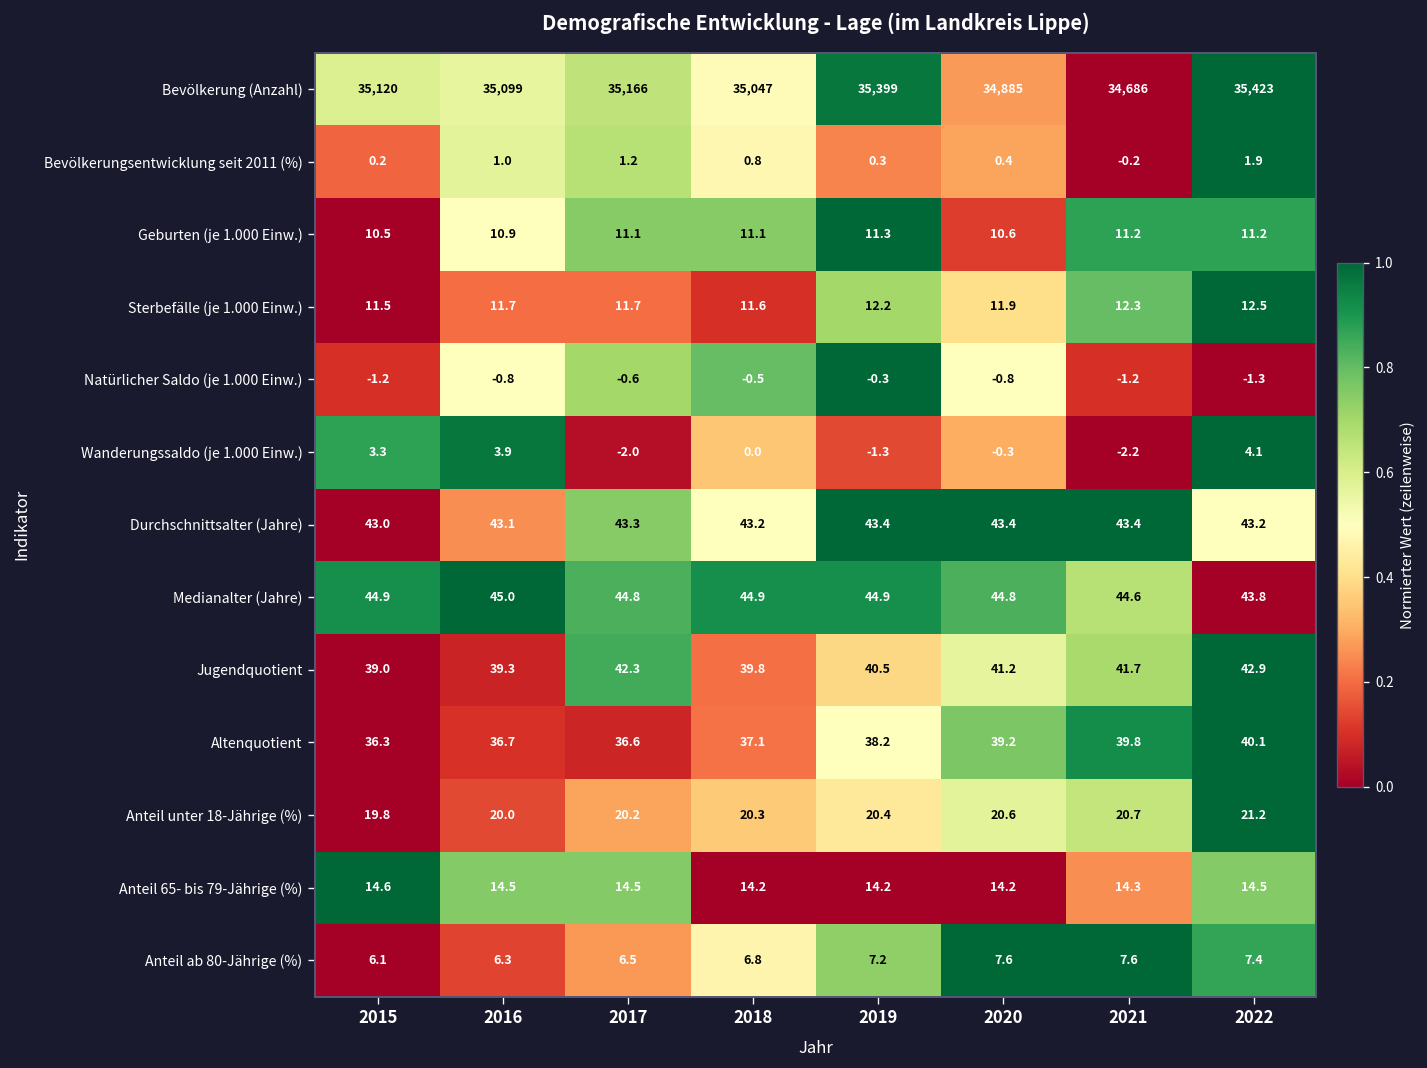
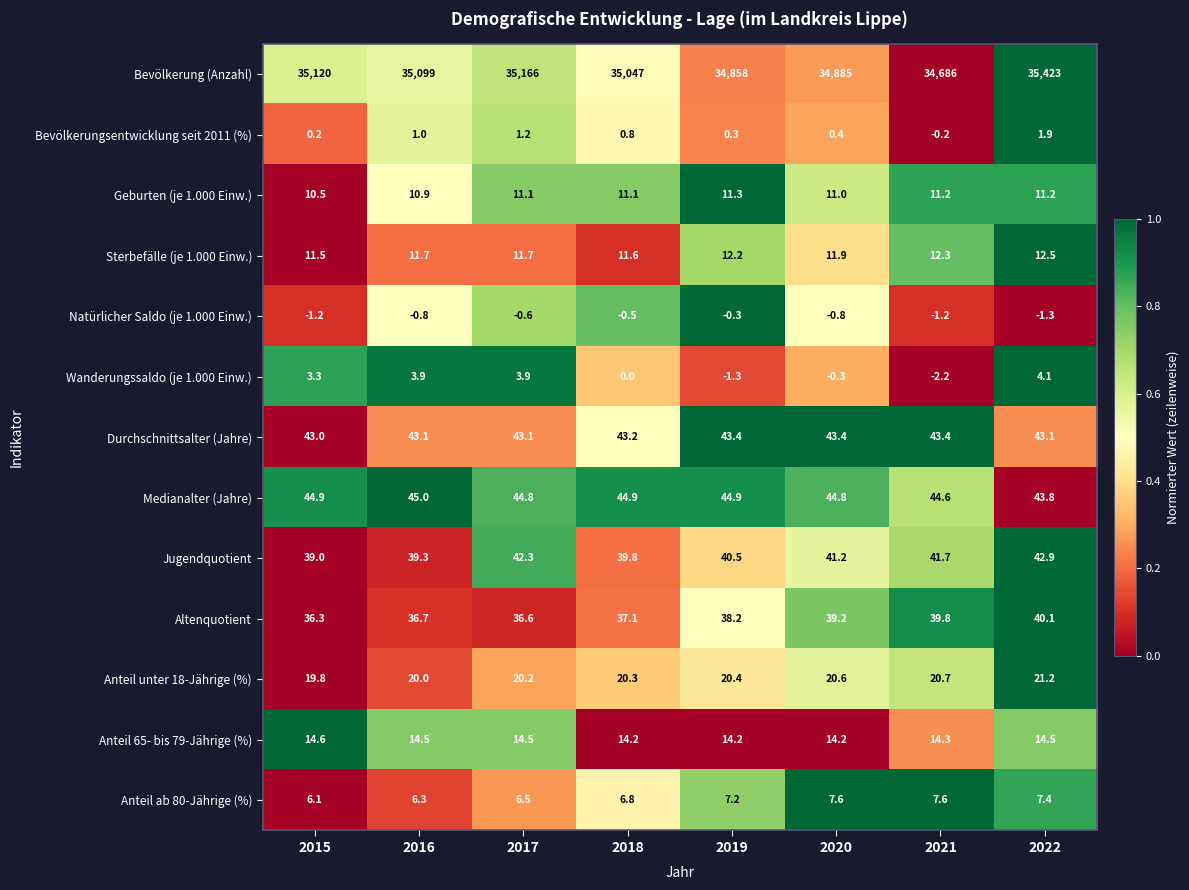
  {
    "Bevölkerung (Anzahl)": {
      "2015": "35,120",
      "2016": "35,099",
      "2017": "35,166",
      "2018": "35,047",
-     "2019": "35,399",
+     "2019": "34,858",
      "2020": "34,885",
      "2021": "34,686",
      "2022": "35,423"
    },
    "Bevölkerungsentwicklung seit 2011 (%)": {
      "2015": "0.2",
      "2016": "1.0",
      "2017": "1.2",
      "2018": "0.8",
      "2019": "0.3",
      "2020": "0.4",
      "2021": "-0.2",
      "2022": "1.9"
    },
    "Geburten (je 1.000 Einw.)": {
      "2015": "10.5",
      "2016": "10.9",
      "2017": "11.1",
      "2018": "11.1",
      "2019": "11.3",
-     "2020": "10.6",
+     "2020": "11.0",
      "2021": "11.2",
      "2022": "11.2"
    },
    "Sterbefälle (je 1.000 Einw.)": {
      "2015": "11.5",
      "2016": "11.7",
      "2017": "11.7",
      "2018": "11.6",
      "2019": "12.2",
      "2020": "11.9",
      "2021": "12.3",
      "2022": "12.5"
    },
    "Natürlicher Saldo (je 1.000 Einw.)": {
      "2015": "-1.2",
      "2016": "-0.8",
      "2017": "-0.6",
      "2018": "-0.5",
      "2019": "-0.3",
      "2020": "-0.8",
      "2021": "-1.2",
      "2022": "-1.3"
    },
    "Wanderungssaldo (je 1.000 Einw.)": {
      "2015": "3.3",
      "2016": "3.9",
-     "2017": "-2.0",
+     "2017": "3.9",
      "2018": "0.0",
      "2019": "-1.3",
      "2020": "-0.3",
      "2021": "-2.2",
      "2022": "4.1"
    },
    "Durchschnittsalter (Jahre)": {
      "2015": "43.0",
      "2016": "43.1",
-     "2017": "43.3",
+     "2017": "43.1",
      "2018": "43.2",
      "2019": "43.4",
      "2020": "43.4",
      "2021": "43.4",
-     "2022": "43.2"
+     "2022": "43.1"
    },
    "Medianalter (Jahre)": {
      "2015": "44.9",
      "2016": "45.0",
      "2017": "44.8",
      "2018": "44.9",
      "2019": "44.9",
      "2020": "44.8",
      "2021": "44.6",
      "2022": "43.8"
    },
    "Jugendquotient": {
      "2015": "39.0",
      "2016": "39.3",
      "2017": "42.3",
      "2018": "39.8",
      "2019": "40.5",
      "2020": "41.2",
      "2021": "41.7",
      "2022": "42.9"
    },
    "Altenquotient": {
      "2015": "36.3",
      "2016": "36.7",
      "2017": "36.6",
      "2018": "37.1",
      "2019": "38.2",
      "2020": "39.2",
      "2021": "39.8",
      "2022": "40.1"
    },
    "Anteil unter 18-Jährige (%)": {
      "2015": "19.8",
      "2016": "20.0",
      "2017": "20.2",
      "2018": "20.3",
      "2019": "20.4",
      "2020": "20.6",
      "2021": "20.7",
      "2022": "21.2"
    },
    "Anteil 65- bis 79-Jährige (%)": {
      "2015": "14.6",
      "2016": "14.5",
      "2017": "14.5",
      "2018": "14.2",
      "2019": "14.2",
      "2020": "14.2",
      "2021": "14.3",
      "2022": "14.5"
    },
    "Anteil ab 80-Jährige (%)": {
      "2015": "6.1",
      "2016": "6.3",
      "2017": "6.5",
      "2018": "6.8",
      "2019": "7.2",
      "2020": "7.6",
      "2021": "7.6",
      "2022": "7.4"
    }
  }
